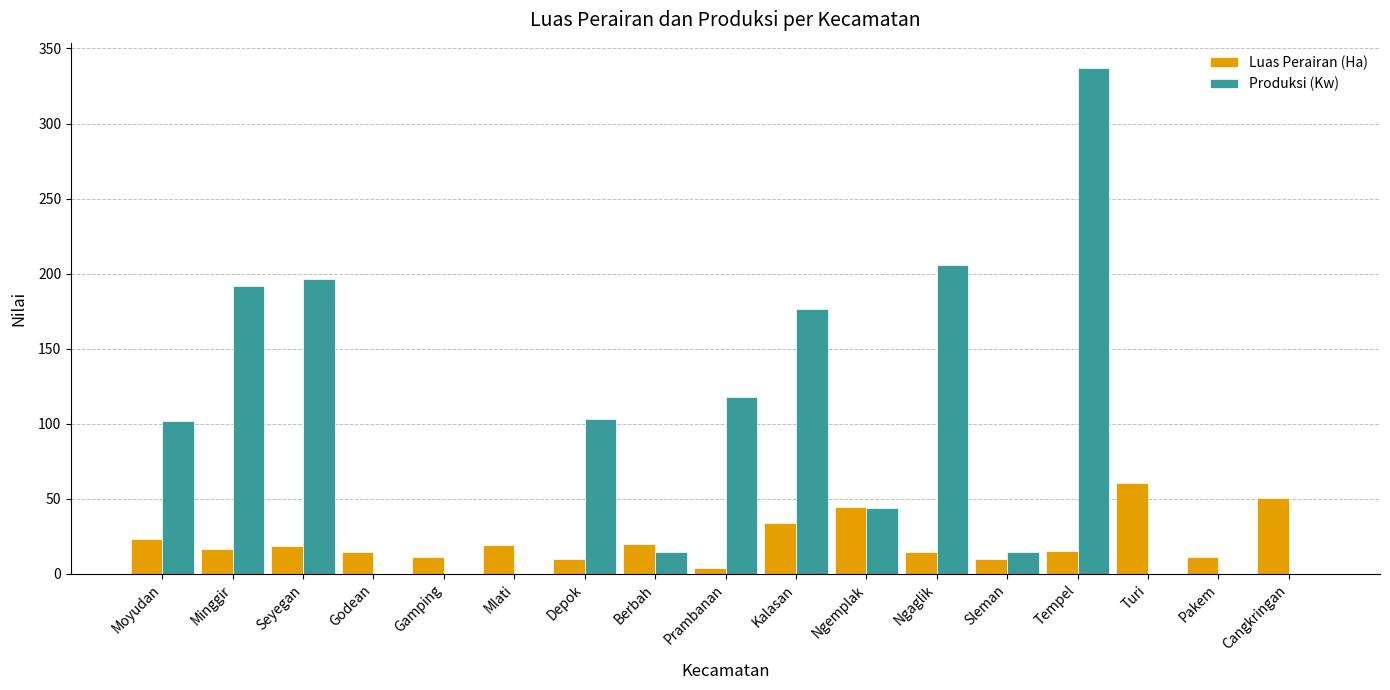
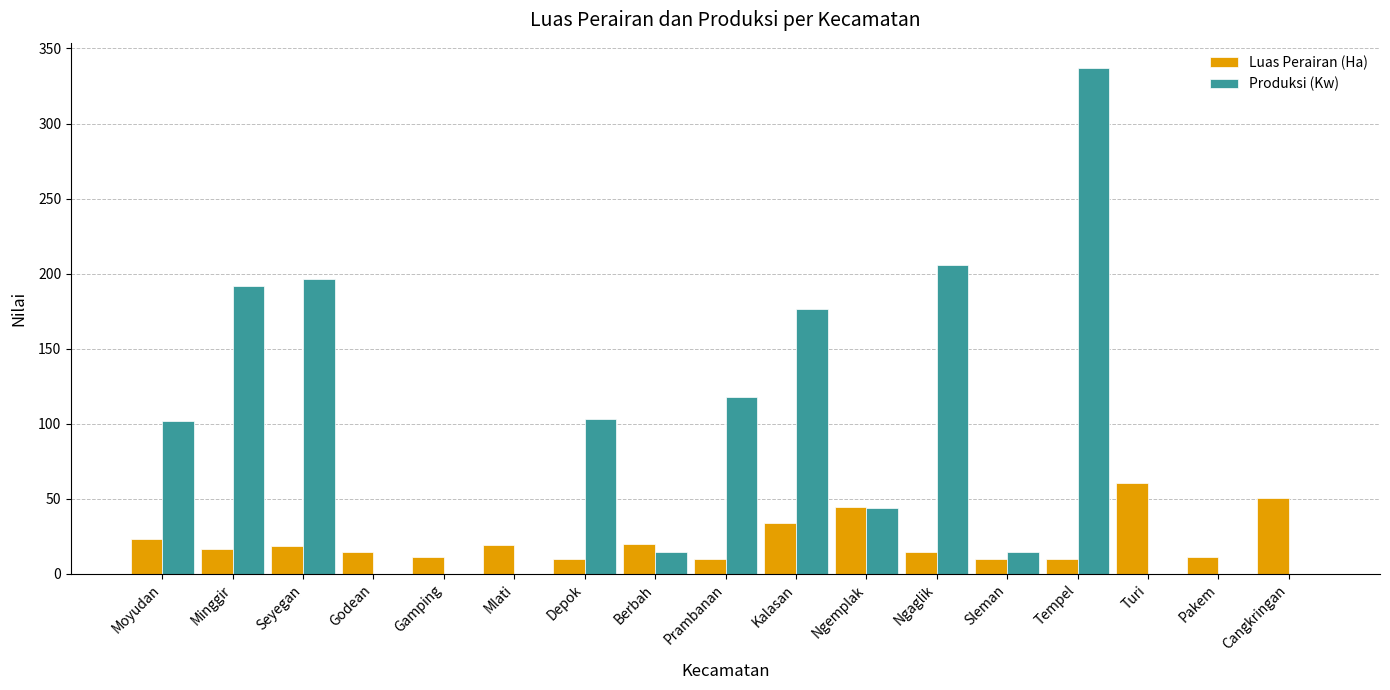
  {
    "Luas Perairan (Ha)": {
      "Moyudan": 23,
      "Minggir": 17,
      "Seyegan": 18,
      "Godean": 14,
      "Gamping": 11,
      "Mlati": 19,
      "Depok": 10,
      "Berbah": 20,
-     "Prambanan": 4,
+     "Prambanan": 10,
      "Kalasan": 34,
      "Ngemplak": 45,
      "Ngaglik": 15,
      "Sleman": 10,
-     "Tempel": 15,
+     "Tempel": 10,
      "Turi": 61,
      "Pakem": 12,
      "Cangkringan": 50
    },
    "Produksi (Kw)": {
      "Moyudan": 102,
      "Minggir": 192,
      "Seyegan": 197,
      "Godean": 0,
      "Gamping": 0,
      "Mlati": 0,
      "Depok": 103,
      "Berbah": 15,
      "Prambanan": 118,
      "Kalasan": 176,
      "Ngemplak": 44,
      "Ngaglik": 206,
      "Sleman": 15,
      "Tempel": 337,
      "Turi": 0,
      "Pakem": 0,
      "Cangkringan": 0
    }
  }
